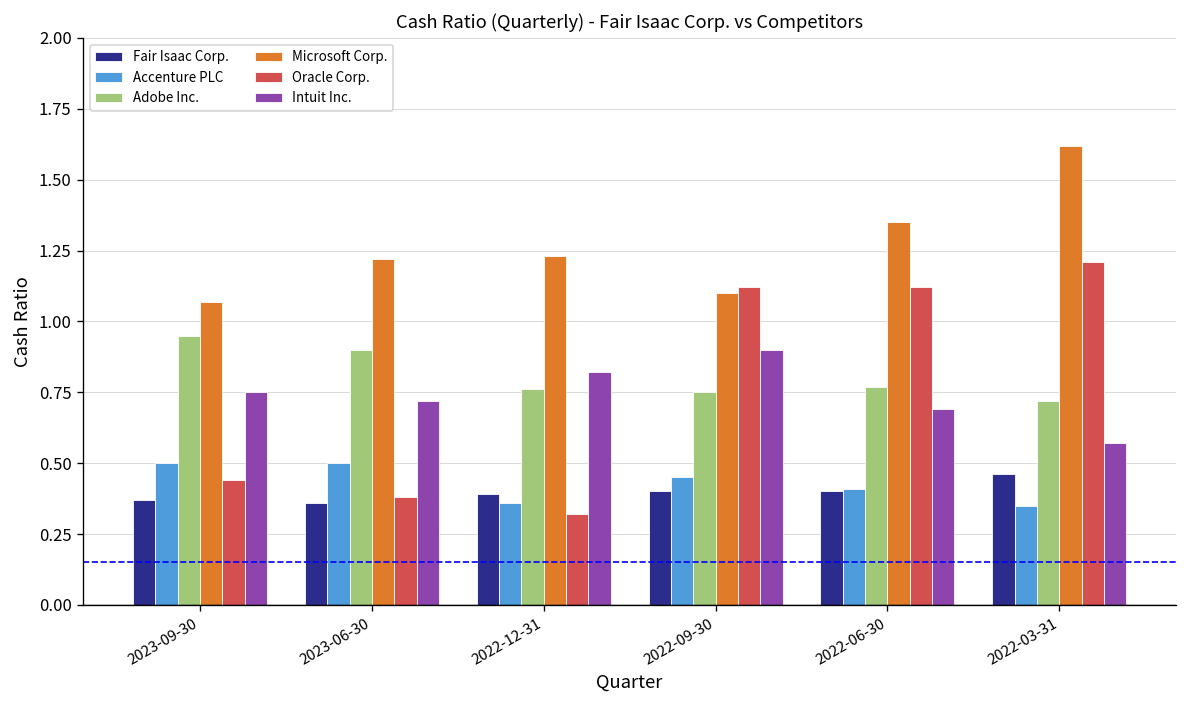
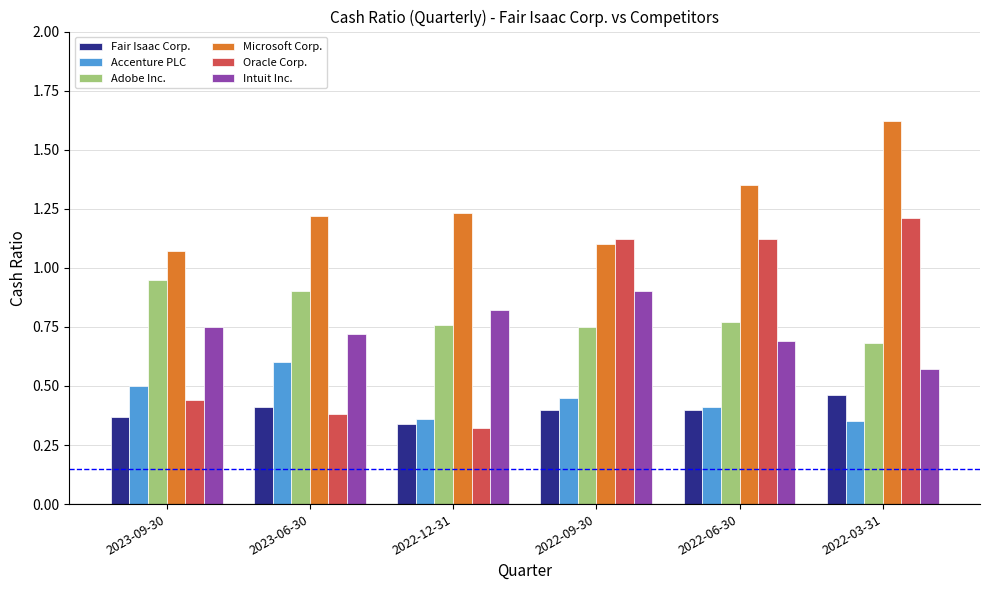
  {
    "Fair Isaac Corp.": {
      "2023-09-30": 0.37,
-     "2023-06-30": 0.36,
-     "2022-12-31": 0.39,
+     "2023-06-30": 0.41,
+     "2022-12-31": 0.34,
      "2022-09-30": 0.40,
      "2022-06-30": 0.40,
      "2022-03-31": 0.46
    },
    "Accenture PLC": {
      "2023-09-30": 0.5,
-     "2023-06-30": 0.5,
+     "2023-06-30": 0.6,
      "2022-12-31": 0.36,
      "2022-09-30": 0.45,
      "2022-06-30": 0.4,
      "2022-03-31": 0.35
    },
    "Adobe Inc.": {
      "2023-09-30": 0.95,
      "2023-06-30": 0.90,
      "2022-12-31": 0.76,
      "2022-09-30": 0.75,
      "2022-06-30": 0.77,
-     "2022-03-31": 0.72
+     "2022-03-31": 0.68
    },
    "Intuit Inc.": {
      "2023-09-30": 0.75,
      "2023-06-30": 0.72,
      "2022-12-31": 0.82,
      "2022-09-30": 0.90,
      "2022-06-30": 0.69,
      "2022-03-31": 0.57
    }
  }
